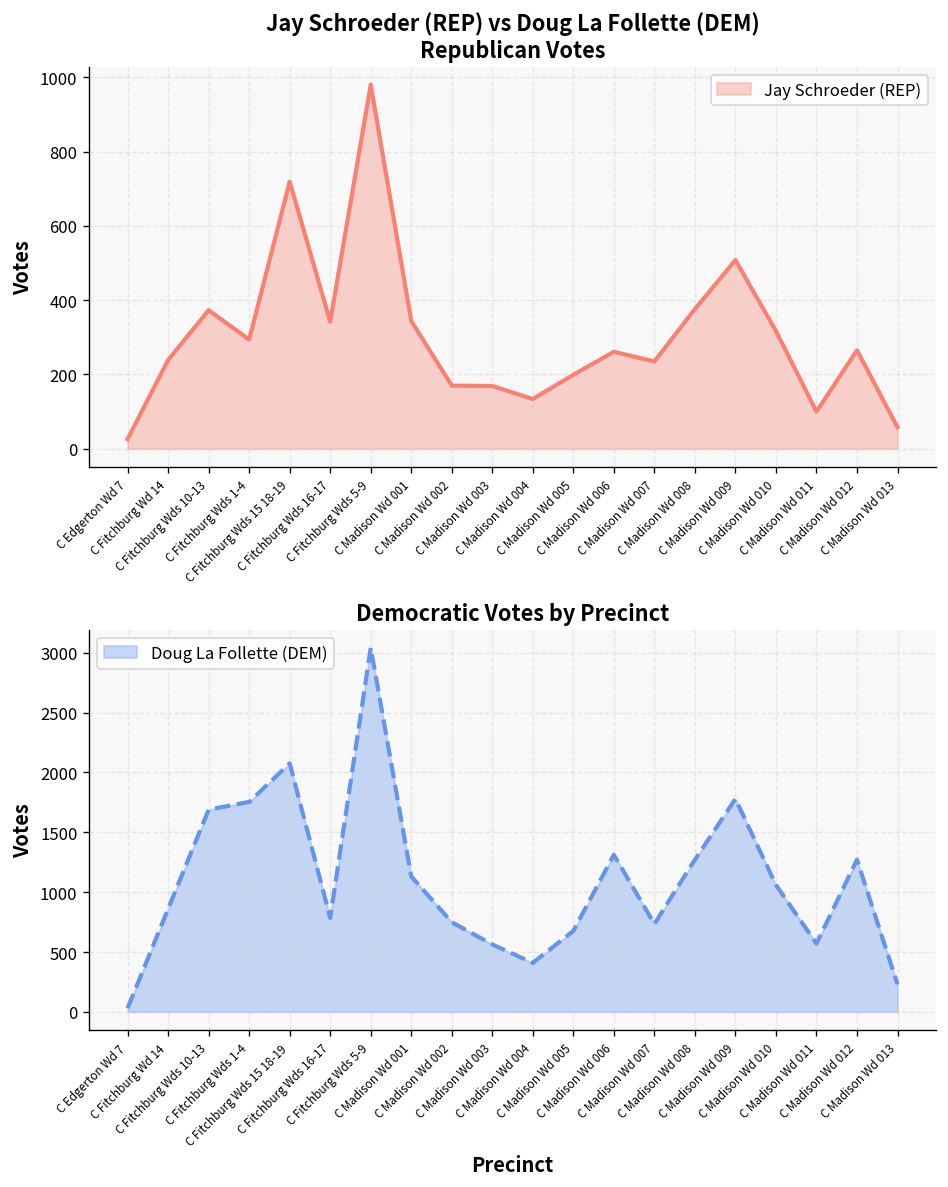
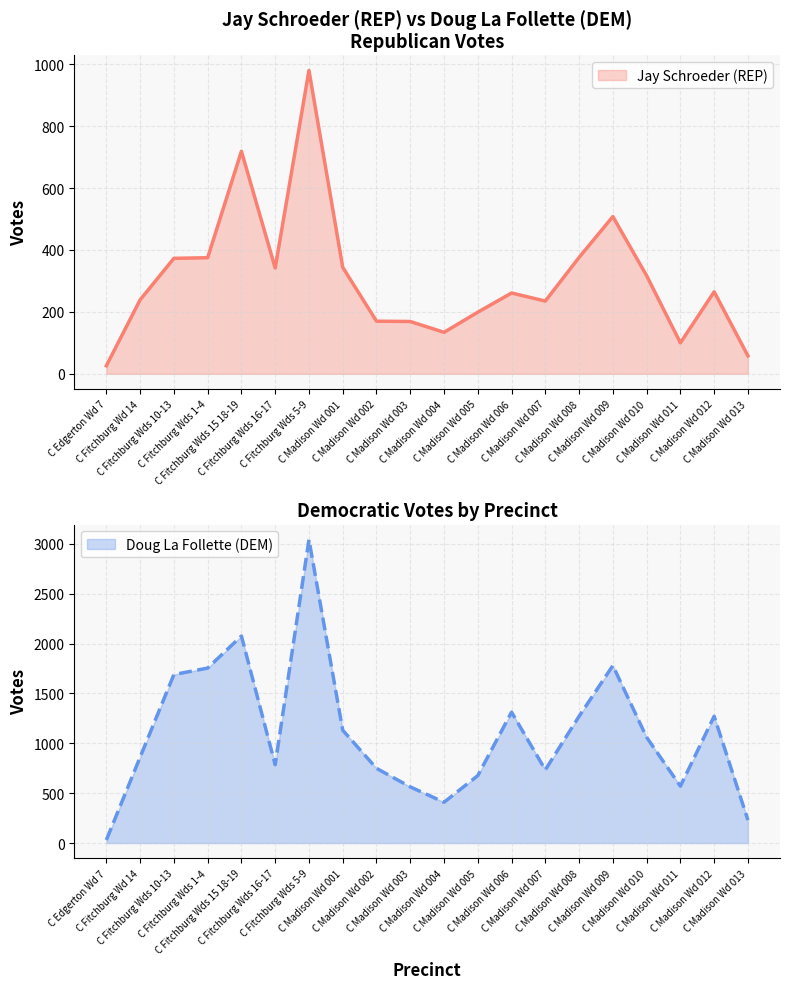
  {
    "Jay Schroeder (REP) vs Doug La Follette (DEM) Republican Votes": {
      "C Edgerton Wd 7": 30,
      "C Fitchburg Wd 14": 240,
      "C Fitchburg Wds 10-13": 370,
-     "C Fitchburg Wds 1-4": 290,
+     "C Fitchburg Wds 1-4": 380,
      "C Fitchburg Wds 15 18-19": 720,
      "C Fitchburg Wds 16-17": 340,
      "C Fitchburg Wds 5-9": 980,
      "C Madison Wd 001": 340,
      "C Madison Wd 002": 170,
      "C Madison Wd 003": 170,
      "C Madison Wd 004": 130,
      "C Madison Wd 005": 200,
      "C Madison Wd 006": 260,
      "C Madison Wd 007": 240,
      "C Madison Wd 008": 380,
      "C Madison Wd 009": 510,
      "C Madison Wd 010": 320,
      "C Madison Wd 011": 100,
      "C Madison Wd 012": 270,
      "C Madison Wd 013": 60
    },
    "Democratic Votes by Precinct": {
      "C Edgerton Wd 7": 0,
      "C Fitchburg Wd 14": 900,
      "C Fitchburg Wds 10-13": 1700,
      "C Fitchburg Wds 1-4": 1800,
      "C Fitchburg Wds 15 18-19": 2100,
      "C Fitchburg Wds 16-17": 800,
      "C Fitchburg Wds 5-9": 3000,
      "C Madison Wd 001": 1100,
      "C Madison Wd 002": 700,
      "C Madison Wd 003": 600,
      "C Madison Wd 004": 400,
      "C Madison Wd 005": 700,
      "C Madison Wd 006": 1300,
      "C Madison Wd 007": 700,
      "C Madison Wd 008": 1300,
      "C Madison Wd 009": 1800,
      "C Madison Wd 010": 1100,
      "C Madison Wd 011": 600,
      "C Madison Wd 012": 1300,
      "C Madison Wd 013": 200
    }
  }
